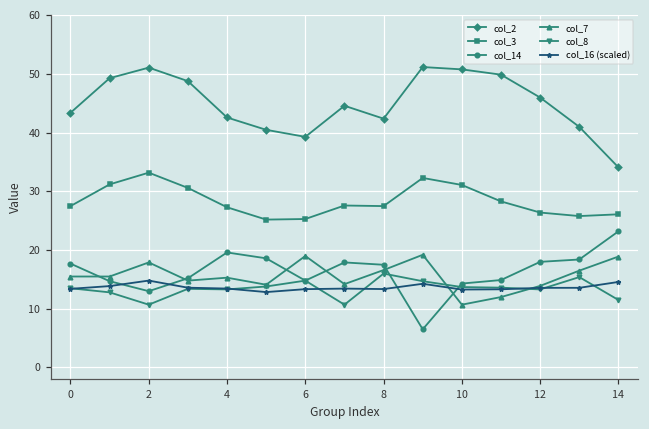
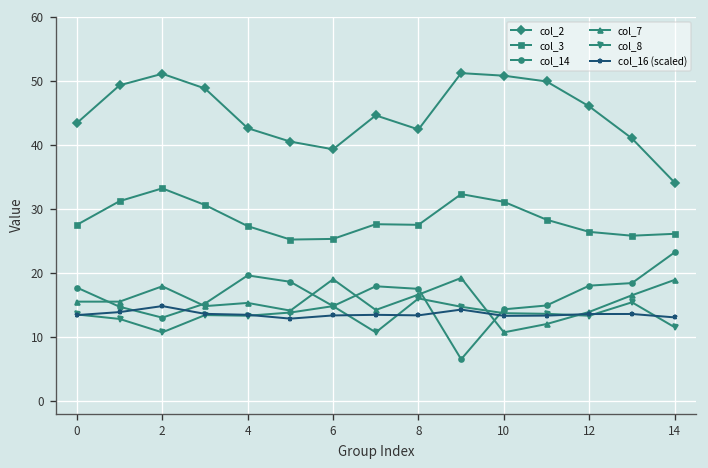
  {
    "col_16 (scaled)": {
      "2": 15,
      "6": 13,
      "8": 13,
-     "14": 15
+     "14": 13
    }
  }
